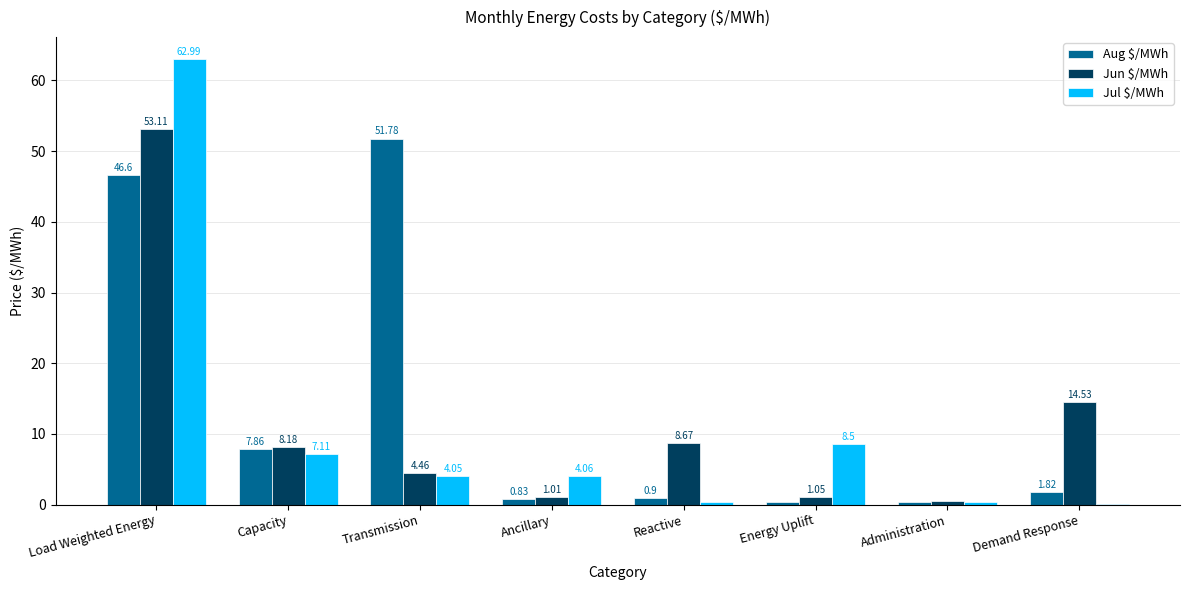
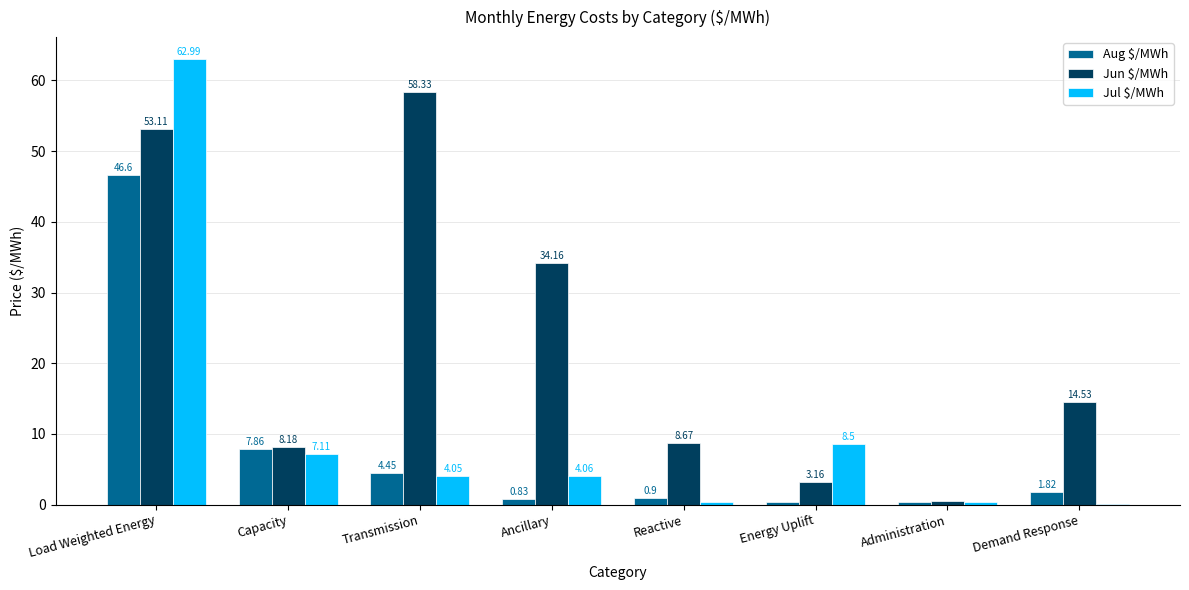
  {
    "Aug $/MWh": {
      "Load Weighted Energy": 46.6,
      "Capacity": 7.86,
-     "Transmission": 51.78,
+     "Transmission": 4.45,
      "Ancillary": 0.83,
      "Reactive": 0.9,
      "Demand Response": 1.82
    },
    "Jun $/MWh": {
      "Load Weighted Energy": 53.11,
      "Capacity": 8.18,
-     "Transmission": 4.46,
-     "Ancillary": 1.01,
+     "Transmission": 58.33,
+     "Ancillary": 34.16,
      "Reactive": 8.67,
-     "Energy Uplift": 1.05,
+     "Energy Uplift": 3.16,
      "Demand Response": 14.53
    },
    "Jul $/MWh": {
      "Load Weighted Energy": 62.99,
      "Capacity": 7.11,
      "Transmission": 4.05,
      "Ancillary": 4.06,
      "Energy Uplift": 8.5
    }
  }
